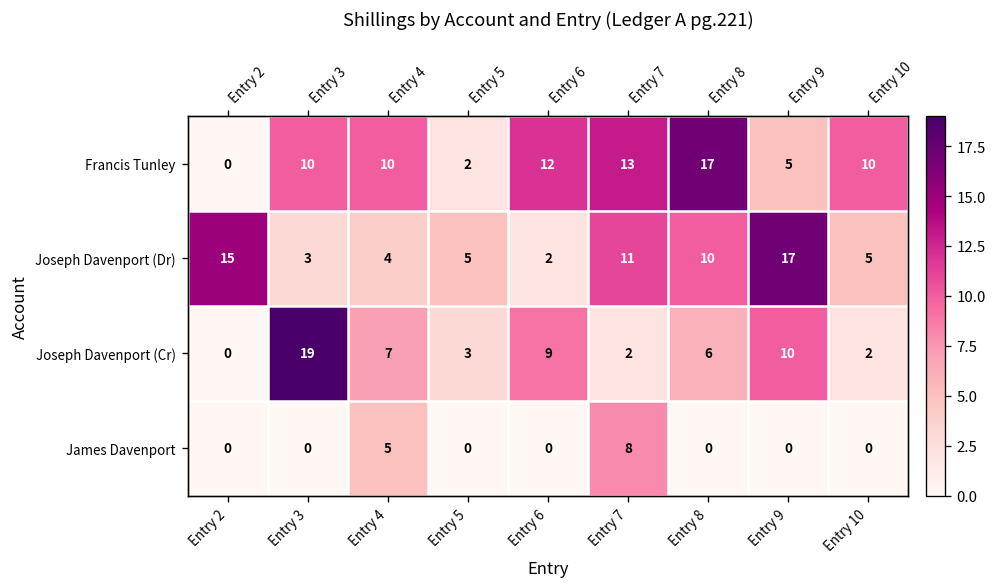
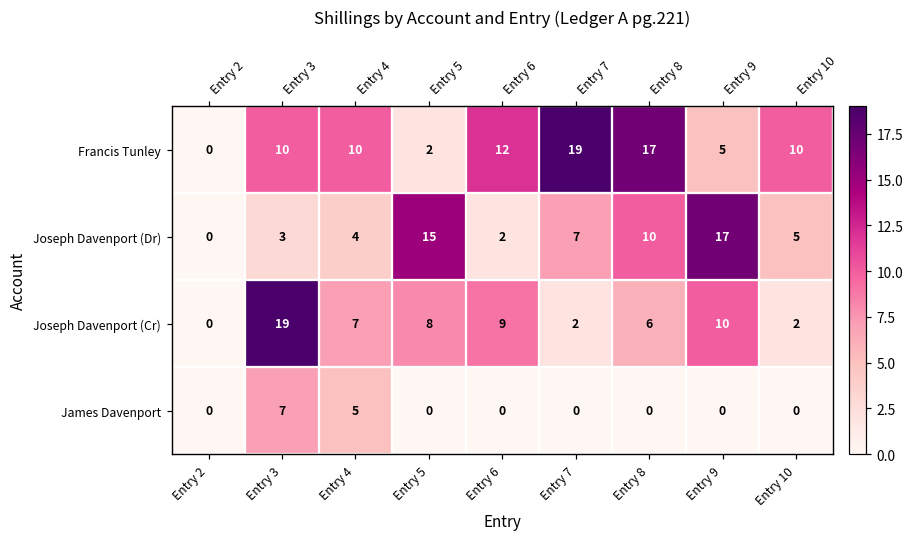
  {
    "Francis Tunley": {
      "Entry 2": 0,
      "Entry 3": 10,
      "Entry 4": 10,
      "Entry 5": 2,
      "Entry 6": 12,
-     "Entry 7": 13,
+     "Entry 7": 19,
      "Entry 8": 17,
      "Entry 9": 5,
      "Entry 10": 10
    },
    "Joseph Davenport (Dr)": {
-     "Entry 2": 15,
+     "Entry 2": 0,
      "Entry 3": 3,
      "Entry 4": 4,
-     "Entry 5": 5,
+     "Entry 5": 15,
      "Entry 6": 2,
-     "Entry 7": 11,
+     "Entry 7": 7,
      "Entry 8": 10,
      "Entry 9": 17,
      "Entry 10": 5
    },
    "Joseph Davenport (Cr)": {
      "Entry 2": 0,
      "Entry 3": 19,
      "Entry 4": 7,
-     "Entry 5": 3,
+     "Entry 5": 8,
      "Entry 6": 9,
      "Entry 7": 2,
      "Entry 8": 6,
      "Entry 9": 10,
      "Entry 10": 2
    },
    "James Davenport": {
      "Entry 2": 0,
-     "Entry 3": 0,
+     "Entry 3": 7,
      "Entry 4": 5,
      "Entry 5": 0,
      "Entry 6": 0,
-     "Entry 7": 8,
+     "Entry 7": 0,
      "Entry 8": 0,
      "Entry 9": 0,
      "Entry 10": 0
    }
  }
